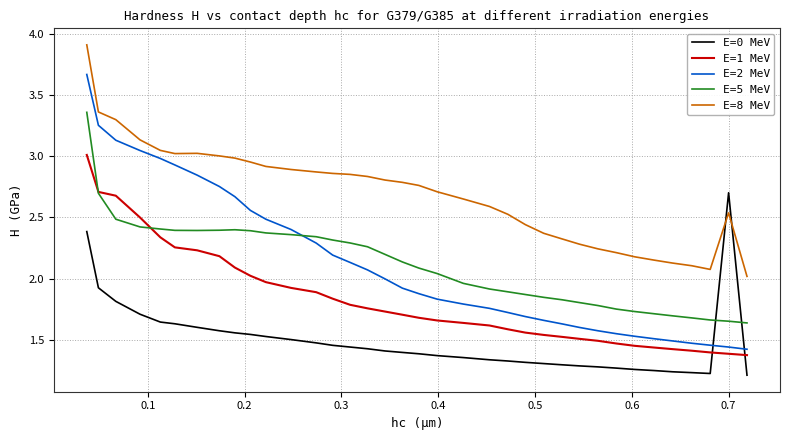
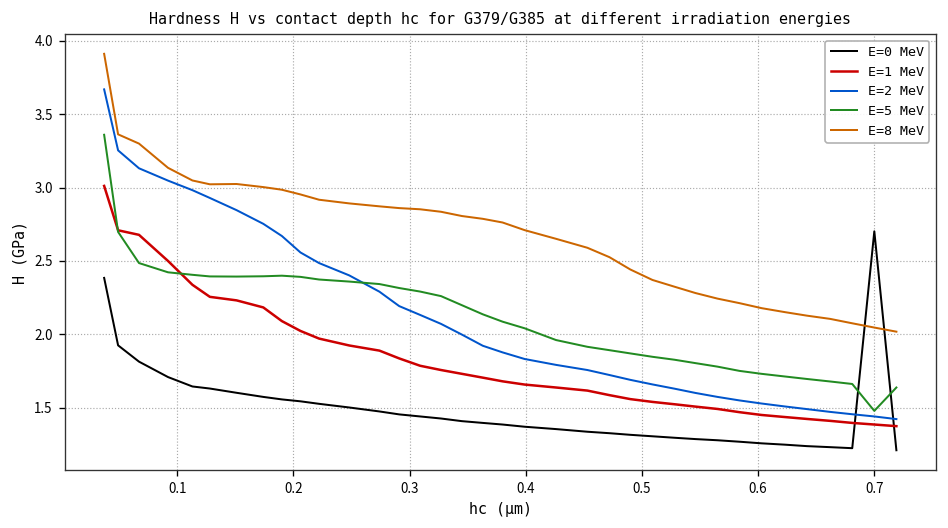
  {
    "E=0 MeV": {
      "0.7": 2.70
    },
    "E=1 MeV": {
      "0.7": 1.39
    },
    "E=2 MeV": {
      "0.7": 1.44
    },
    "E=5 MeV": {
-     "0.7": 1.65
+     "0.7": 1.48
    },
    "E=8 MeV": {
-     "0.7": 2.54
+     "0.7": 2.05
    }
  }
